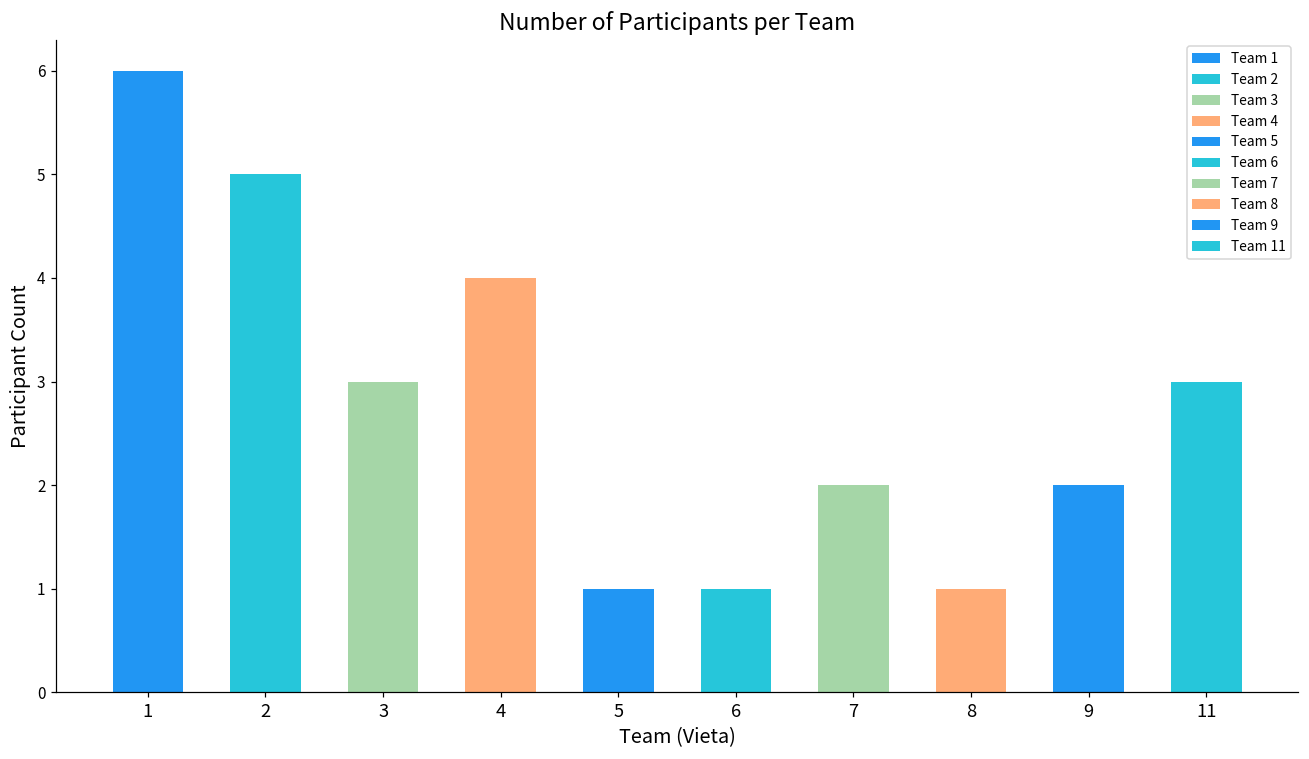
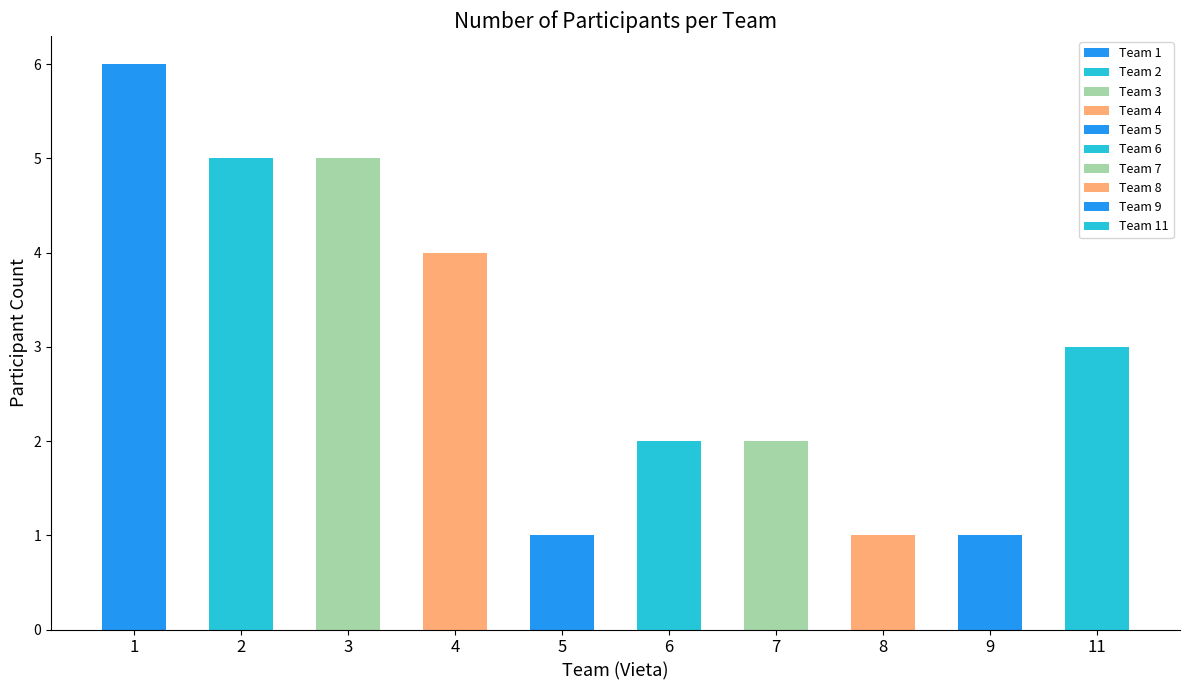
  {
    "1": 6,
    "2": 5,
-   "3": 3,
+   "3": 5,
    "4": 4,
    "5": 1,
-   "6": 1,
+   "6": 2,
    "7": 2,
    "8": 1,
-   "9": 2,
+   "9": 1,
    "11": 3
  }
